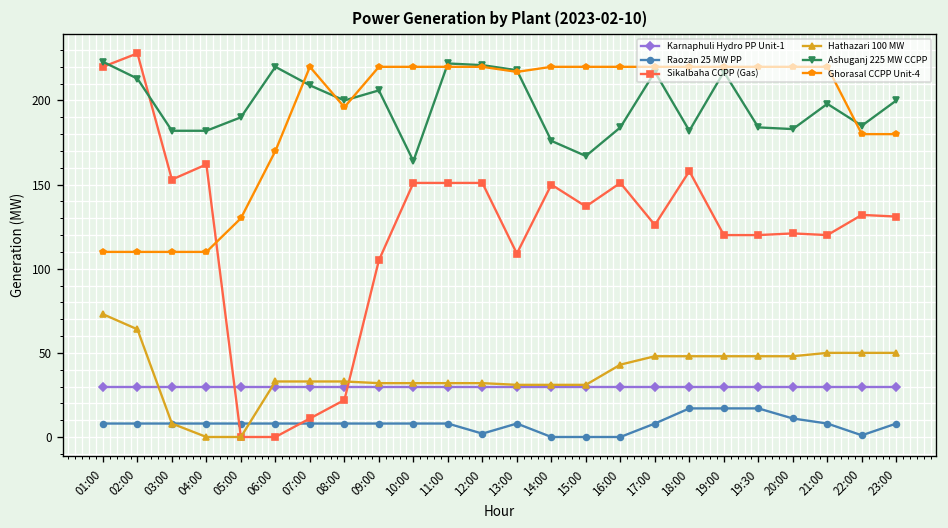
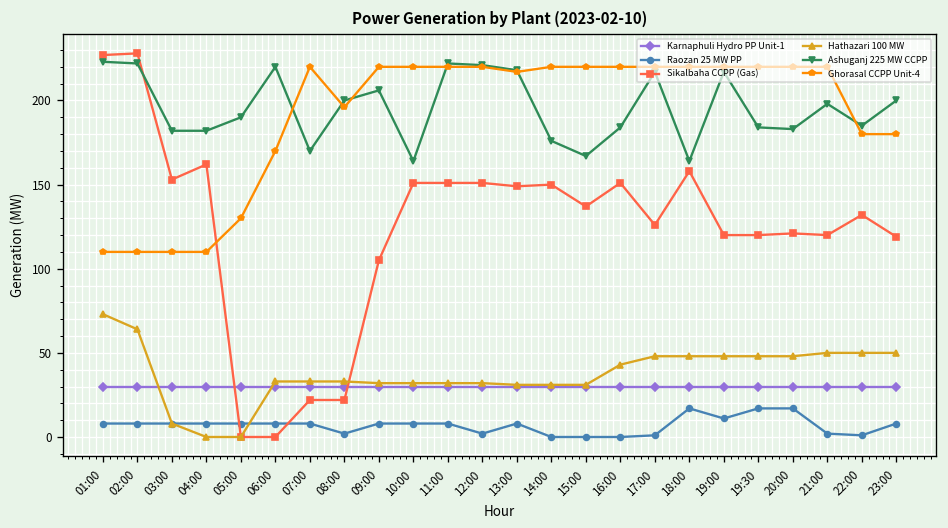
  {
    "Karnaphuli Hydro PP Unit-1": {
      "01:00": 30,
      "02:00": 30,
      "03:00": 30,
      "04:00": 30,
      "05:00": 30,
      "06:00": 30,
      "07:00": 30,
      "08:00": 30,
      "09:00": 30,
      "10:00": 30,
      "11:00": 30,
      "12:00": 30,
      "16:00": 30,
      "17:00": 30,
      "18:00": 30,
      "19:00": 30,
      "19:30": 30,
      "20:00": 30,
      "21:00": 30,
      "22:00": 30,
      "23:00": 30
    },
    "Raozan 25 MW PP": {
      "01:00": 8,
      "02:00": 8,
      "04:00": 8,
      "05:00": 8,
      "06:00": 8,
      "07:00": 8,
-     "08:00": 8,
+     "08:00": 2,
      "09:00": 8,
      "10:00": 8,
      "11:00": 8,
      "12:00": 2,
      "13:00": 8,
      "14:00": 0,
      "15:00": 0,
      "16:00": 0,
-     "17:00": 8,
+     "17:00": 1,
      "18:00": 17,
-     "19:00": 17,
+     "19:00": 11,
      "19:30": 17,
-     "20:00": 11,
-     "21:00": 8,
+     "20:00": 17,
+     "21:00": 2,
      "22:00": 1,
      "23:00": 8
    },
    "Sikalbaha CCPP (Gas)": {
-     "01:00": 220,
+     "01:00": 227,
      "02:00": 228,
      "03:00": 153,
      "04:00": 162,
      "06:00": 0,
-     "07:00": 11,
+     "07:00": 22,
      "08:00": 22,
      "09:00": 105,
      "10:00": 151,
      "11:00": 151,
      "12:00": 151,
-     "13:00": 109,
+     "13:00": 149,
      "14:00": 150,
      "15:00": 137,
      "16:00": 151,
      "17:00": 126,
      "18:00": 158,
      "19:00": 120,
      "19:30": 120,
      "20:00": 121,
      "21:00": 120,
      "22:00": 132,
-     "23:00": 131
+     "23:00": 119
    },
    "Ashuganj 225 MW CCPP": {
      "01:00": 223,
-     "02:00": 213,
+     "02:00": 222,
      "03:00": 182,
      "04:00": 182,
      "05:00": 190,
      "06:00": 220,
-     "07:00": 209,
+     "07:00": 170,
      "08:00": 200,
      "09:00": 206,
      "10:00": 164,
      "11:00": 222,
      "14:00": 176,
      "15:00": 167,
      "16:00": 184,
-     "18:00": 182,
+     "18:00": 164,
      "19:30": 184,
      "20:00": 183,
      "21:00": 198,
      "22:00": 185,
      "23:00": 200
    }
  }
